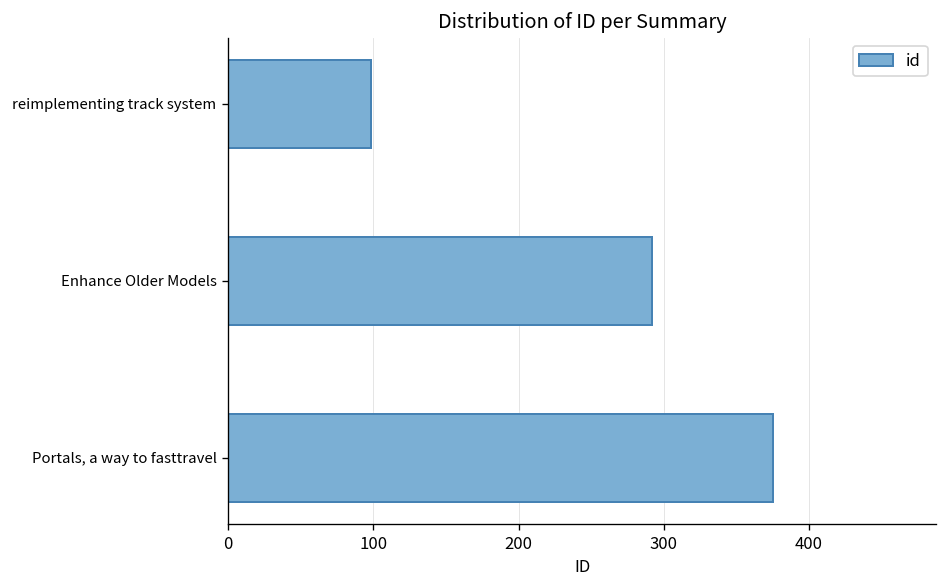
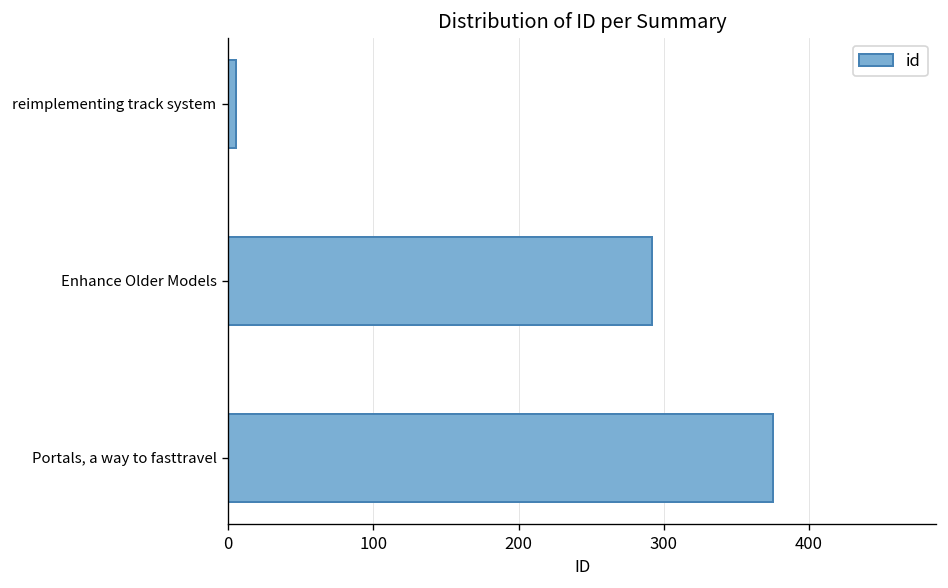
  {
-   "reimplementing track system": 98,
+   "reimplementing track system": 5,
    "Enhance Older Models": 292,
    "Portals, a way to fasttravel": 375
  }
